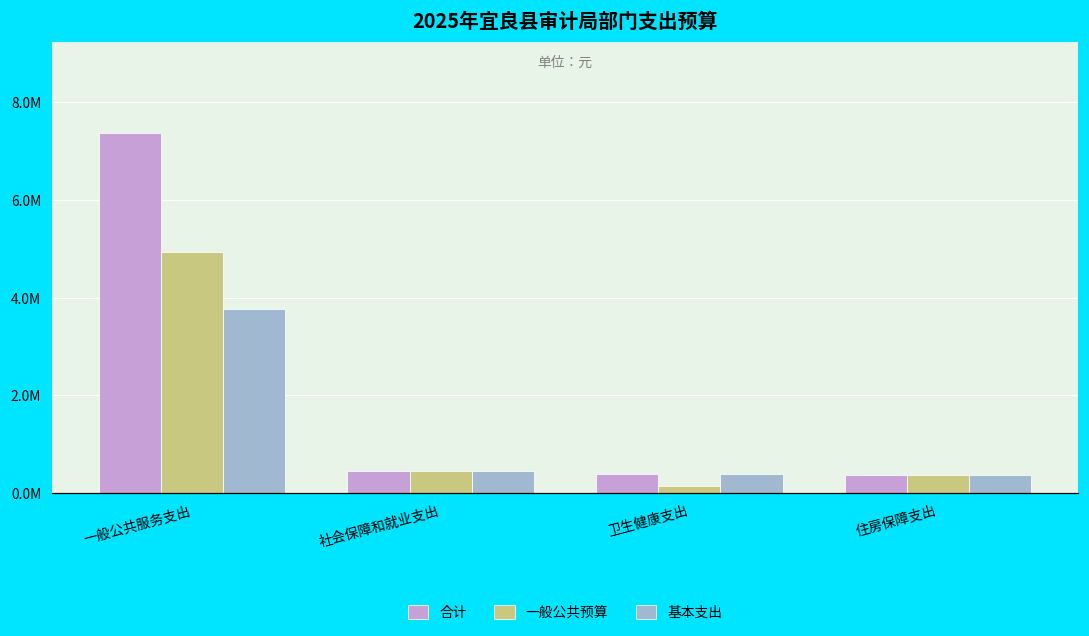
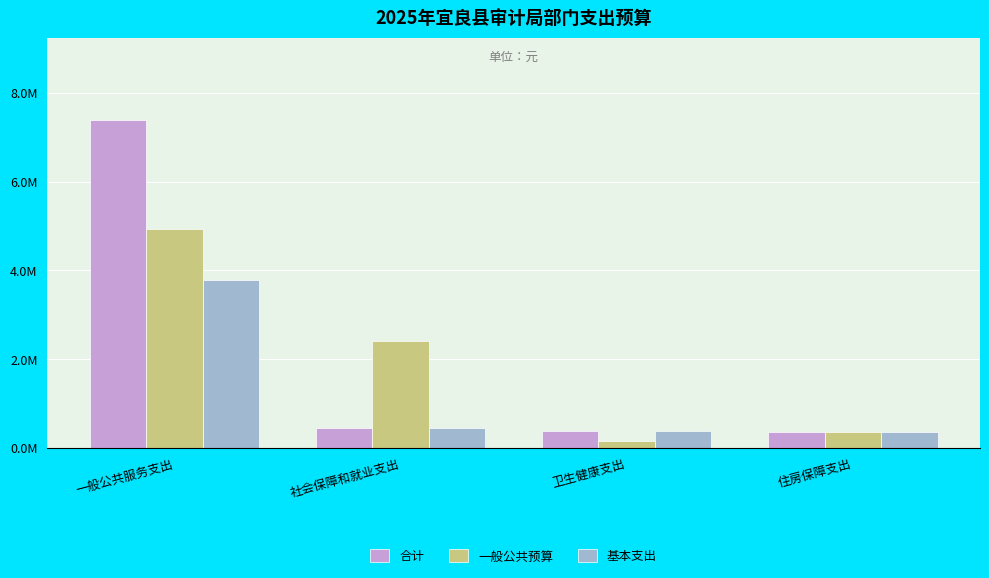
  {
    "一般公共预算": {
      "一般公共服务支出": 4900000,
-     "社会保障和就业支出": 500000,
+     "社会保障和就业支出": 2400000,
      "卫生健康支出": 100000,
      "住房保障支出": 400000
    }
  }
